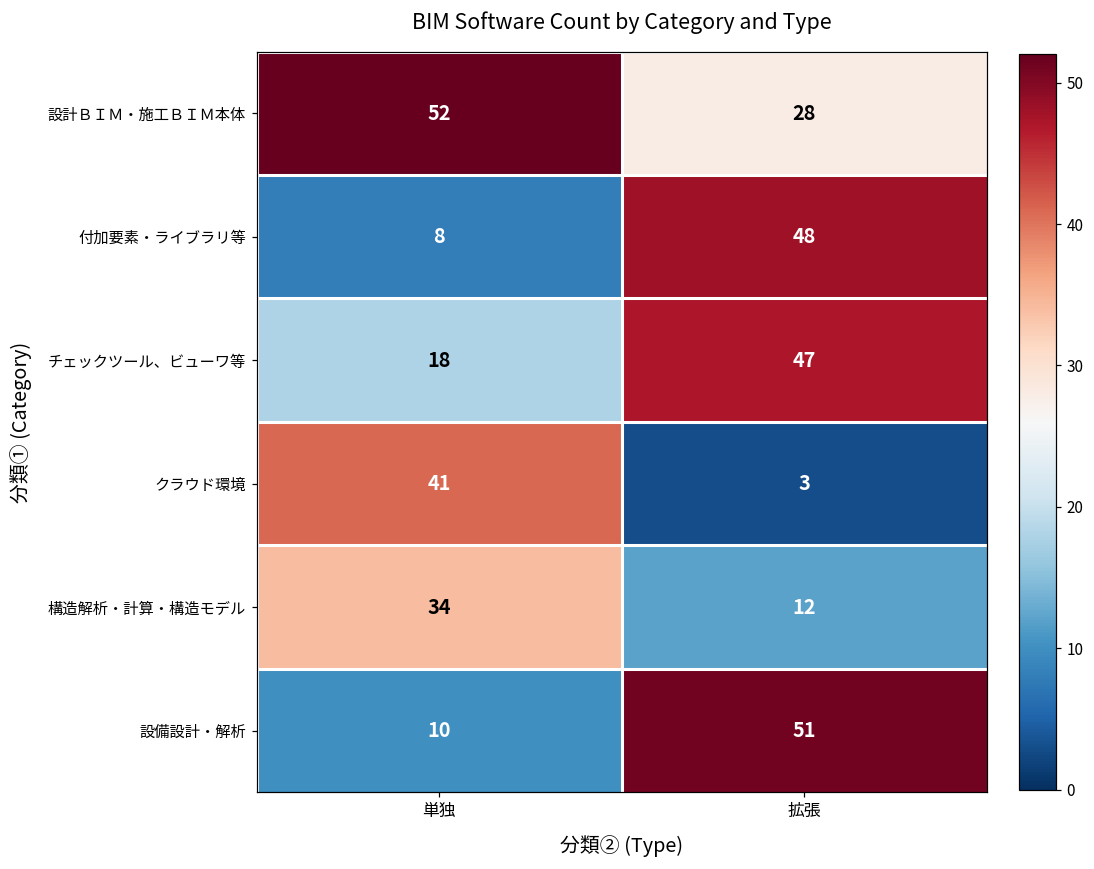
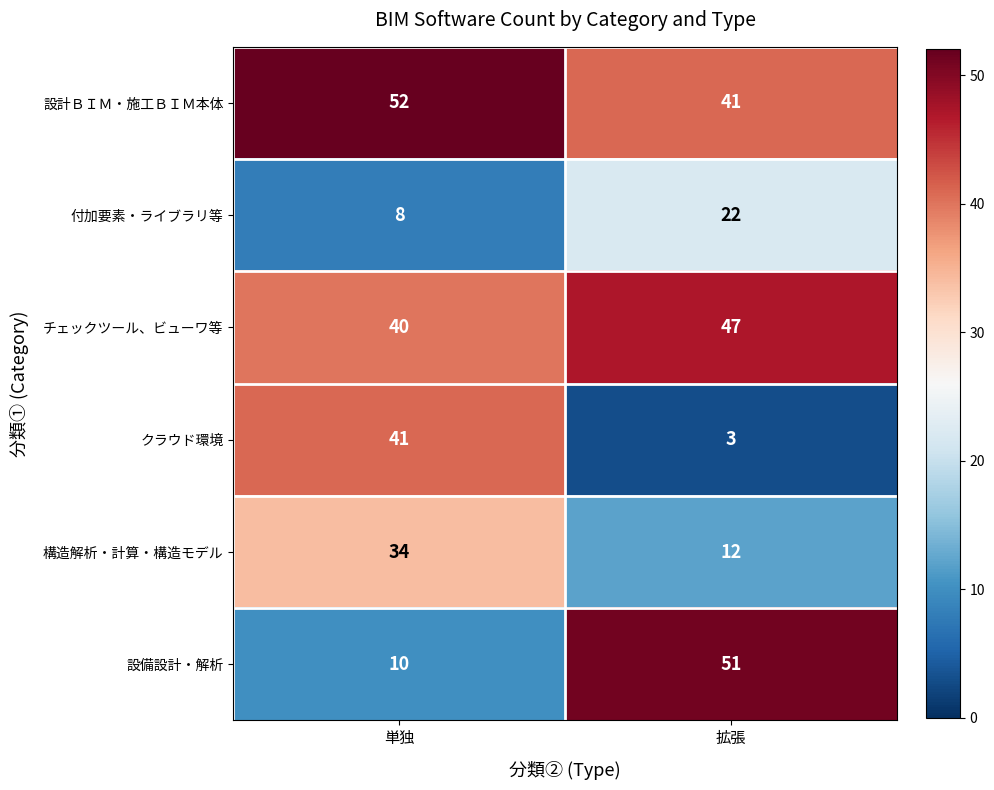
  {
    "設計ＢＩＭ・施工ＢＩＭ本体": {
      "単独": 52,
-     "拡張": 28
+     "拡張": 41
    },
    "付加要素・ライブラリ等": {
      "単独": 8,
-     "拡張": 48
+     "拡張": 22
    },
    "チェックツール、ビューワ等": {
-     "単独": 18,
+     "単独": 40,
      "拡張": 47
    },
    "クラウド環境": {
      "単独": 41,
      "拡張": 3
    },
    "構造解析・計算・構造モデル": {
      "単独": 34,
      "拡張": 12
    },
    "設備設計・解析": {
      "単独": 10,
      "拡張": 51
    }
  }
